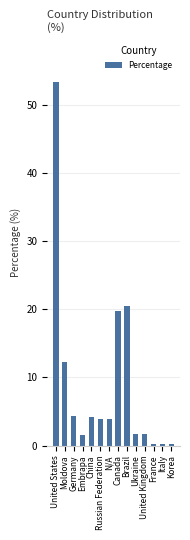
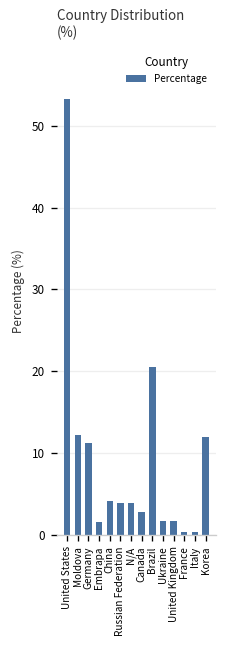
  {
    "United States": 53,
    "Moldova": 12,
-   "Germany": 4,
+   "Germany": 11,
    "Embrapa": 2,
    "China": 4,
    "Russian Federation": 4,
    "N/A": 4,
-   "Canada": 20,
+   "Canada": 3,
    "Brazil": 20,
    "Ukraine": 2,
    "United Kingdom": 2,
-   "Korea": 0
+   "Korea": 12
  }
